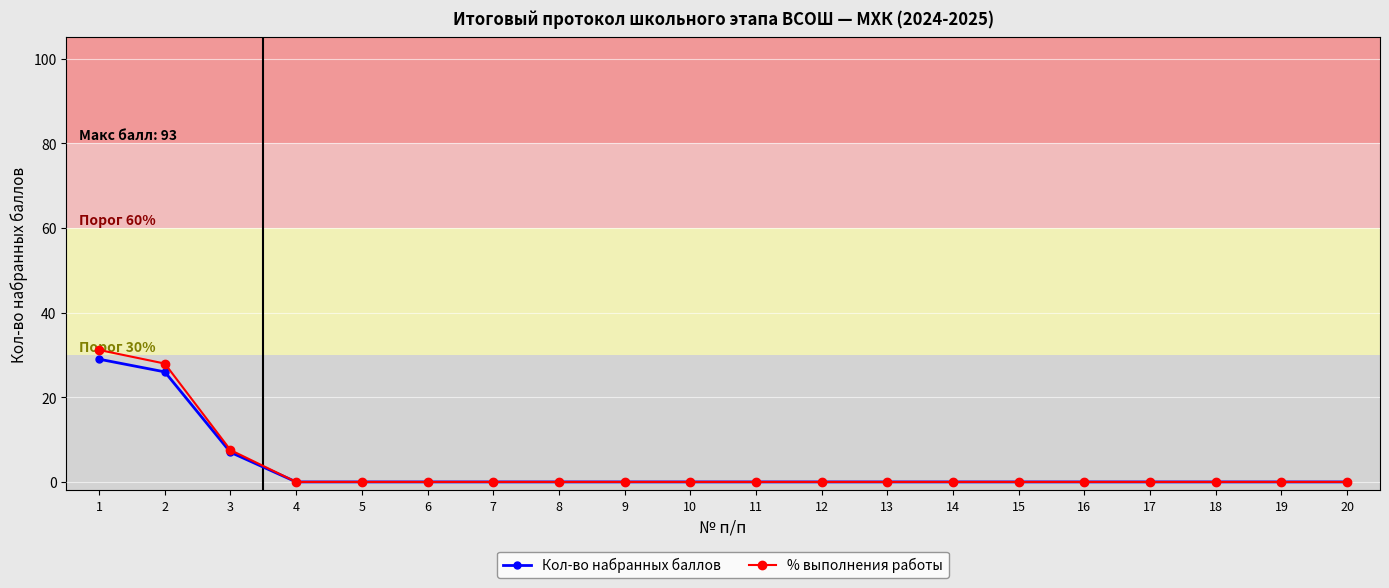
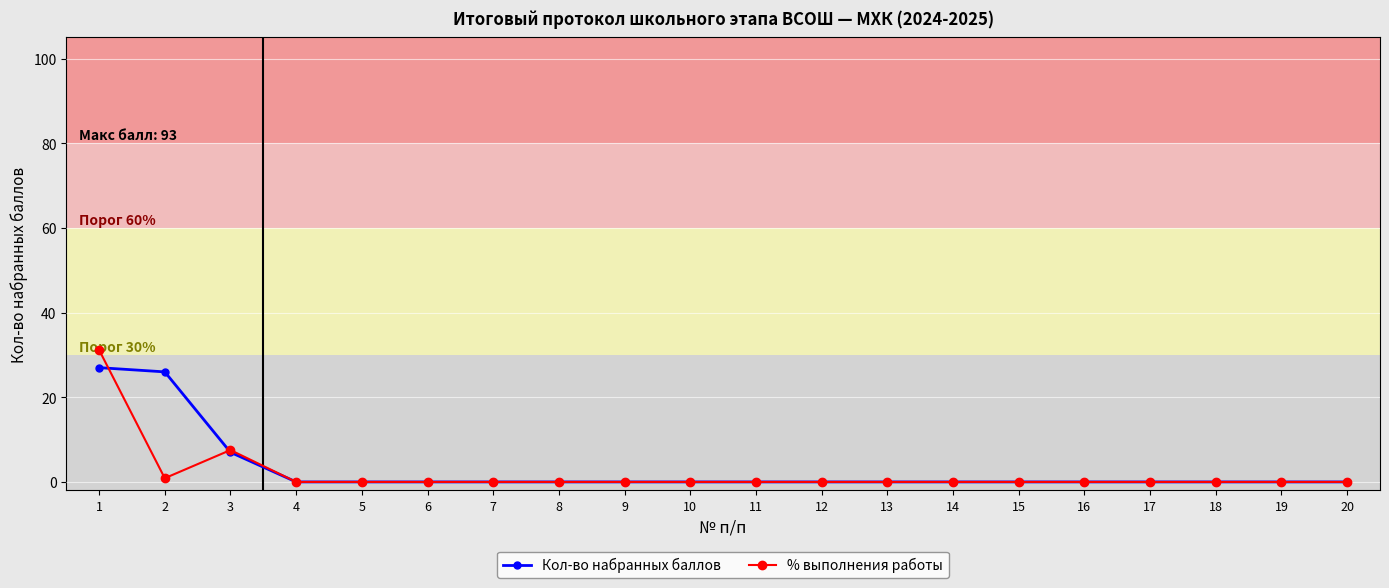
  {
    "Кол-во набранных баллов": {
-     "1": 29,
+     "1": 27,
      "2": 26
    },
    "% выполнения работы": {
-     "2": 28
+     "2": 1
    }
  }
